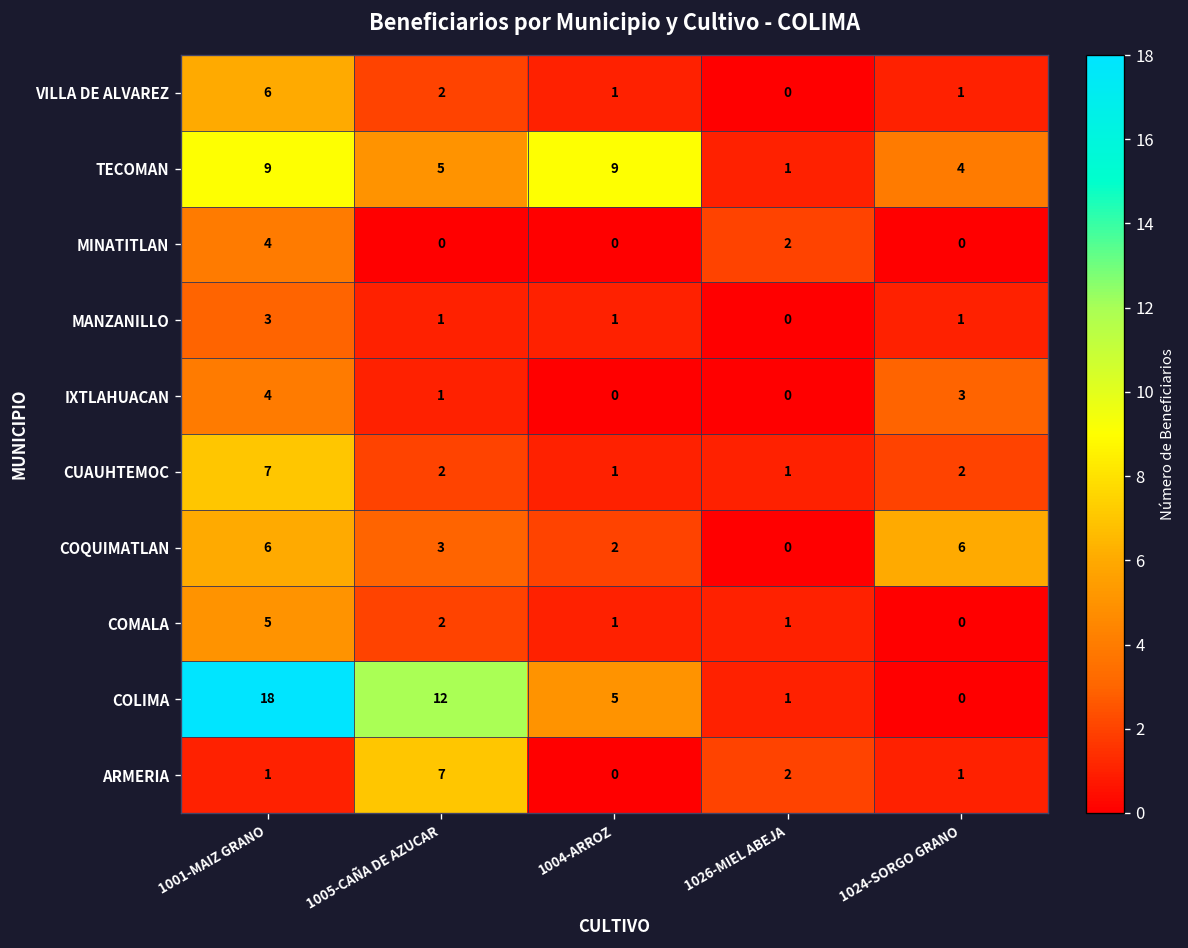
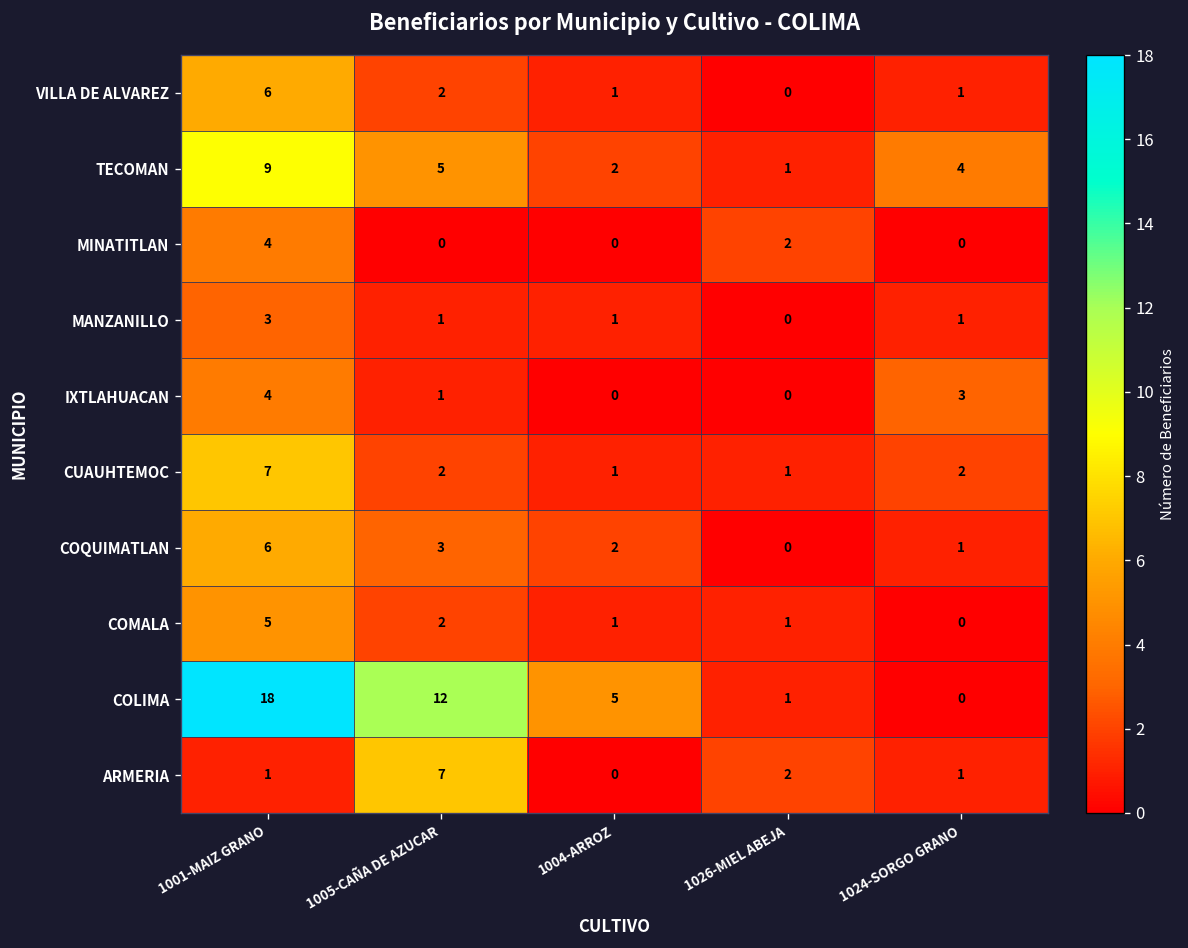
  {
    "VILLA DE ALVAREZ": {
      "1001-MAIZ GRANO": 6,
      "1005-CAÑA DE AZUCAR": 2,
      "1004-ARROZ": 1,
      "1026-MIEL ABEJA": 0,
      "1024-SORGO GRANO": 1
    },
    "TECOMAN": {
      "1001-MAIZ GRANO": 9,
      "1005-CAÑA DE AZUCAR": 5,
-     "1004-ARROZ": 9,
+     "1004-ARROZ": 2,
      "1026-MIEL ABEJA": 1,
      "1024-SORGO GRANO": 4
    },
    "MINATITLAN": {
      "1001-MAIZ GRANO": 4,
      "1005-CAÑA DE AZUCAR": 0,
      "1004-ARROZ": 0,
      "1026-MIEL ABEJA": 2,
      "1024-SORGO GRANO": 0
    },
    "MANZANILLO": {
      "1001-MAIZ GRANO": 3,
      "1005-CAÑA DE AZUCAR": 1,
      "1004-ARROZ": 1,
      "1026-MIEL ABEJA": 0,
      "1024-SORGO GRANO": 1
    },
    "IXTLAHUACAN": {
      "1001-MAIZ GRANO": 4,
      "1005-CAÑA DE AZUCAR": 1,
      "1004-ARROZ": 0,
      "1026-MIEL ABEJA": 0,
      "1024-SORGO GRANO": 3
    },
    "CUAUHTEMOC": {
      "1001-MAIZ GRANO": 7,
      "1005-CAÑA DE AZUCAR": 2,
      "1004-ARROZ": 1,
      "1026-MIEL ABEJA": 1,
      "1024-SORGO GRANO": 2
    },
    "COQUIMATLAN": {
      "1001-MAIZ GRANO": 6,
      "1005-CAÑA DE AZUCAR": 3,
      "1004-ARROZ": 2,
      "1026-MIEL ABEJA": 0,
-     "1024-SORGO GRANO": 6
+     "1024-SORGO GRANO": 1
    },
    "COMALA": {
      "1001-MAIZ GRANO": 5,
      "1005-CAÑA DE AZUCAR": 2,
      "1004-ARROZ": 1,
      "1026-MIEL ABEJA": 1,
      "1024-SORGO GRANO": 0
    },
    "COLIMA": {
      "1001-MAIZ GRANO": 18,
      "1005-CAÑA DE AZUCAR": 12,
      "1004-ARROZ": 5,
      "1026-MIEL ABEJA": 1,
      "1024-SORGO GRANO": 0
    },
    "ARMERIA": {
      "1001-MAIZ GRANO": 1,
      "1005-CAÑA DE AZUCAR": 7,
      "1004-ARROZ": 0,
      "1026-MIEL ABEJA": 2,
      "1024-SORGO GRANO": 1
    }
  }
